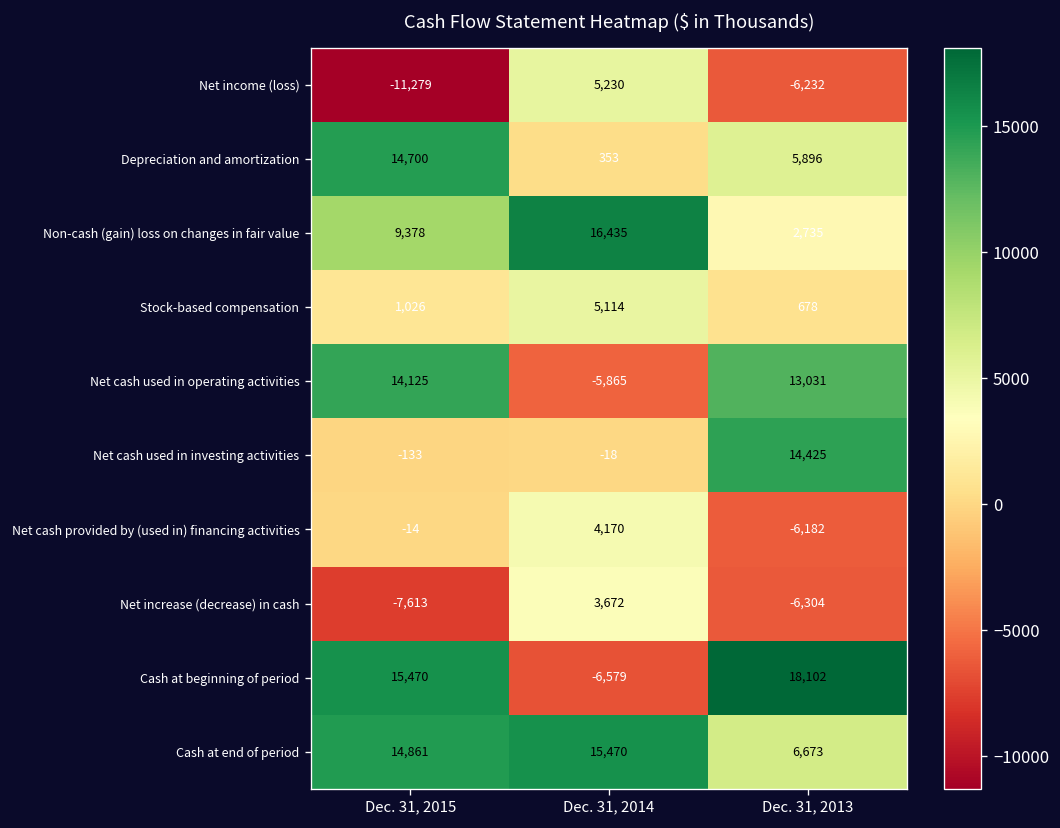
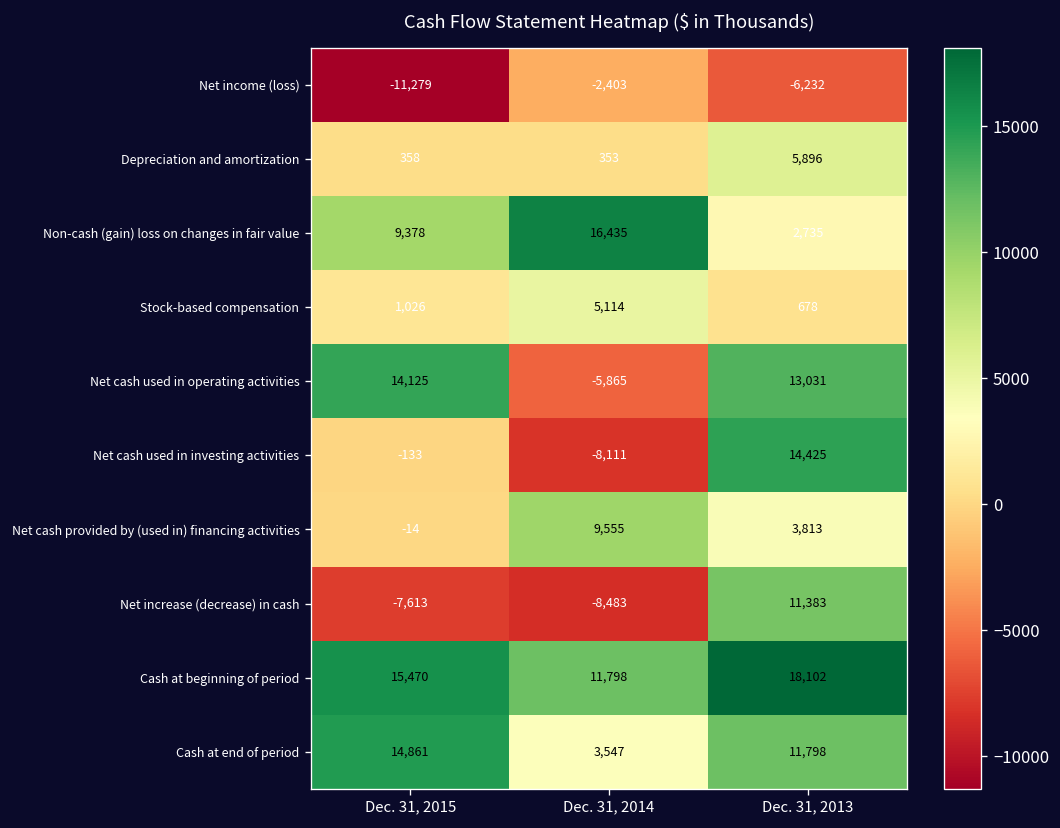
  {
    "Net income (loss)": {
      "Dec. 31, 2015": "-11,279",
-     "Dec. 31, 2014": "5,230",
+     "Dec. 31, 2014": "-2,403",
      "Dec. 31, 2013": "-6,232"
    },
    "Depreciation and amortization": {
-     "Dec. 31, 2015": "14,700",
+     "Dec. 31, 2015": "358",
      "Dec. 31, 2014": "353",
      "Dec. 31, 2013": "5,896"
    },
    "Non-cash (gain) loss on changes in fair value": {
      "Dec. 31, 2015": "9,378",
      "Dec. 31, 2014": "16,435",
      "Dec. 31, 2013": "2,735"
    },
    "Stock-based compensation": {
      "Dec. 31, 2015": "1,026",
      "Dec. 31, 2014": "5,114",
      "Dec. 31, 2013": "678"
    },
    "Net cash used in operating activities": {
      "Dec. 31, 2015": "14,125",
      "Dec. 31, 2014": "-5,865",
      "Dec. 31, 2013": "13,031"
    },
    "Net cash used in investing activities": {
      "Dec. 31, 2015": "-133",
-     "Dec. 31, 2014": "-18",
+     "Dec. 31, 2014": "-8,111",
      "Dec. 31, 2013": "14,425"
    },
    "Net cash provided by (used in) financing activities": {
      "Dec. 31, 2015": "-14",
-     "Dec. 31, 2014": "4,170",
-     "Dec. 31, 2013": "-6,182"
+     "Dec. 31, 2014": "9,555",
+     "Dec. 31, 2013": "3,813"
    },
    "Net increase (decrease) in cash": {
      "Dec. 31, 2015": "-7,613",
-     "Dec. 31, 2014": "3,672",
-     "Dec. 31, 2013": "-6,304"
+     "Dec. 31, 2014": "-8,483",
+     "Dec. 31, 2013": "11,383"
    },
    "Cash at beginning of period": {
      "Dec. 31, 2015": "15,470",
-     "Dec. 31, 2014": "-6,579",
+     "Dec. 31, 2014": "11,798",
      "Dec. 31, 2013": "18,102"
    },
    "Cash at end of period": {
      "Dec. 31, 2015": "14,861",
-     "Dec. 31, 2014": "15,470",
-     "Dec. 31, 2013": "6,673"
+     "Dec. 31, 2014": "3,547",
+     "Dec. 31, 2013": "11,798"
    }
  }
